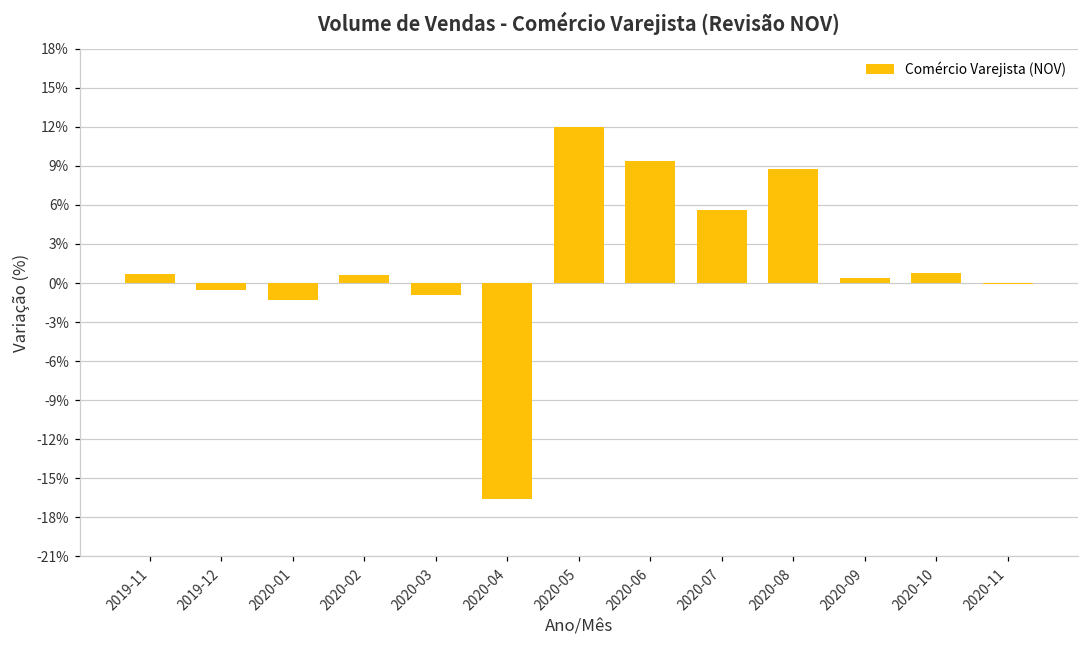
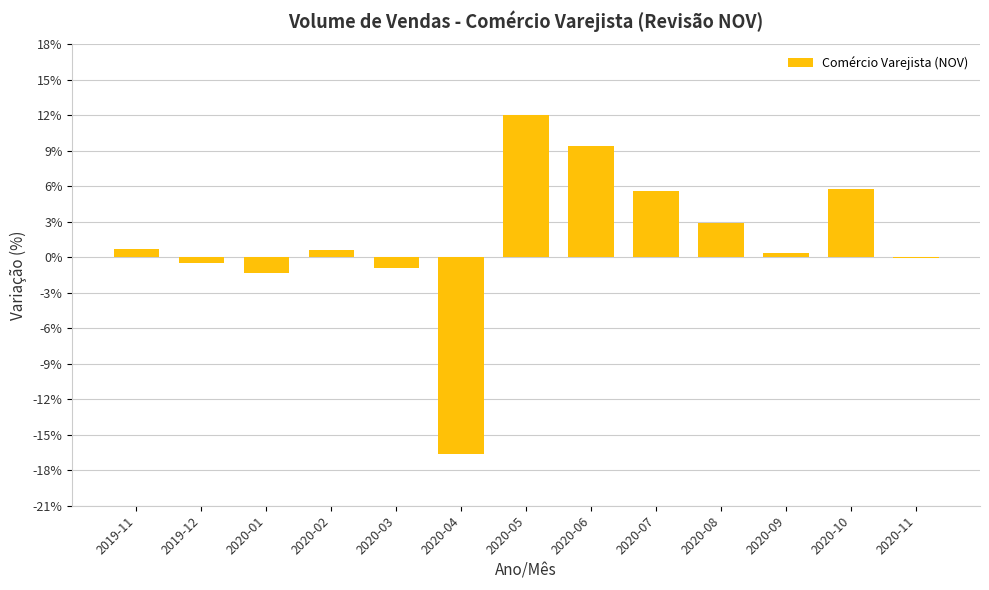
  {
    "2019-11": "0.7%",
    "2019-12": "-0.5%",
    "2020-01": "-1.3%",
    "2020-02": "0.6%",
    "2020-03": "-0.9%",
    "2020-04": "-16.6%",
    "2020-05": "12.0%",
    "2020-06": "9.4%",
    "2020-07": "5.6%",
-   "2020-08": "8.8%",
+   "2020-08": "2.9%",
    "2020-09": "0.4%",
-   "2020-10": "0.8%"
+   "2020-10": "5.8%"
  }
